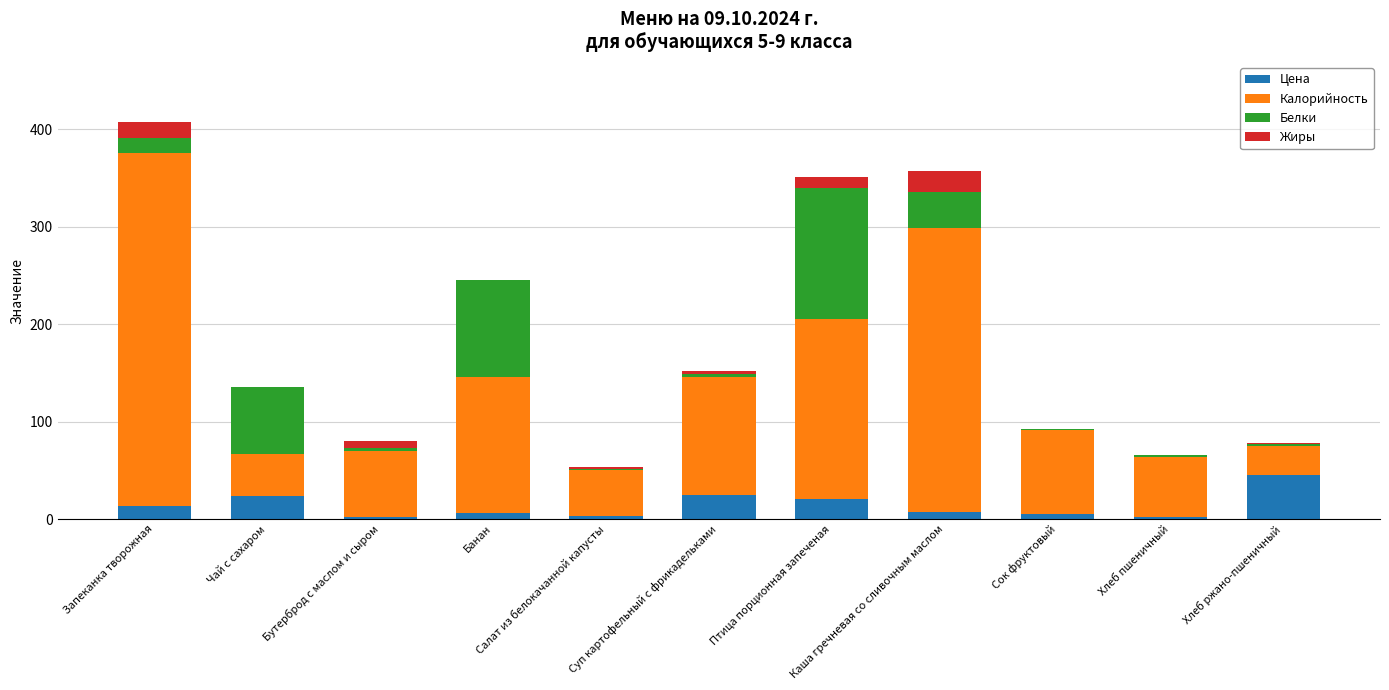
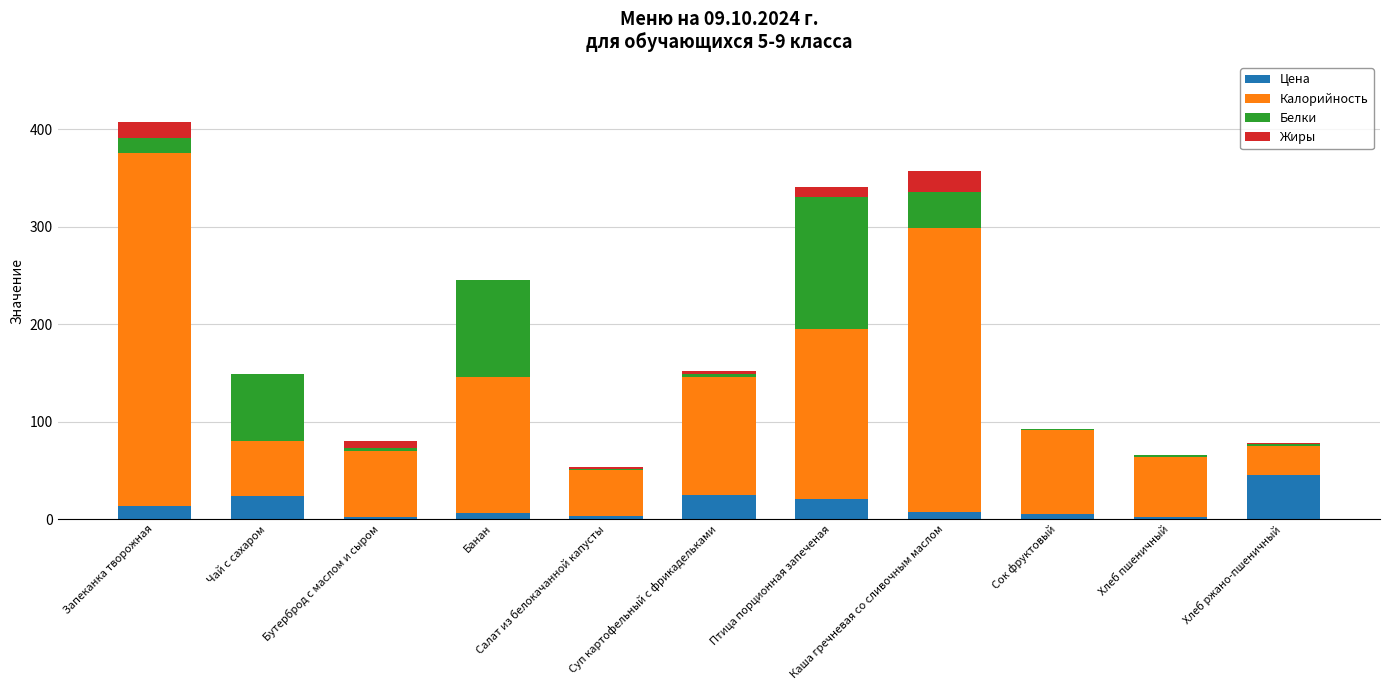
  {
    "Цена": {
      "Запеканка творожная": 10,
      "Чай с сахаром": 20,
      "Банан": 10,
      "Салат из белокачанной капусты": 0,
      "Суп картофельный с фрикадельками": 20,
      "Птица порционная запеченая": 20,
      "Каша гречневая со сливочным маслом": 10,
      "Сок фруктовый": 10,
      "Хлеб ржано-пшеничный": 50
    },
    "Калорийность": {
      "Запеканка творожная": 360,
-     "Чай с сахаром": 40,
+     "Чай с сахаром": 60,
      "Бутерброд с маслом и сыром": 70,
      "Банан": 140,
      "Салат из белокачанной капусты": 50,
      "Суп картофельный с фрикадельками": 120,
-     "Птица порционная запеченая": 180,
+     "Птица порционная запеченая": 170,
      "Каша гречневая со сливочным маслом": 290,
      "Сок фруктовый": 90,
      "Хлеб пшеничный": 60,
      "Хлеб ржано-пшеничный": 30
    },
    "Белки": {
      "Запеканка творожная": 20,
      "Чай с сахаром": 70,
      "Бутерброд с маслом и сыром": 0,
      "Банан": 100,
      "Суп картофельный с фрикадельками": 0,
      "Птица порционная запеченая": 130,
      "Каша гречневая со сливочным маслом": 40
    },
    "Жиры": {
      "Запеканка творожная": 20,
      "Чай с сахаром": 0,
      "Бутерброд с маслом и сыром": 10,
      "Банан": 0,
      "Салат из белокачанной капусты": 0,
      "Суп картофельный с фрикадельками": 0,
      "Птица порционная запеченая": 10,
      "Каша гречневая со сливочным маслом": 20,
      "Сок фруктовый": 0,
      "Хлеб пшеничный": 0
    }
  }
